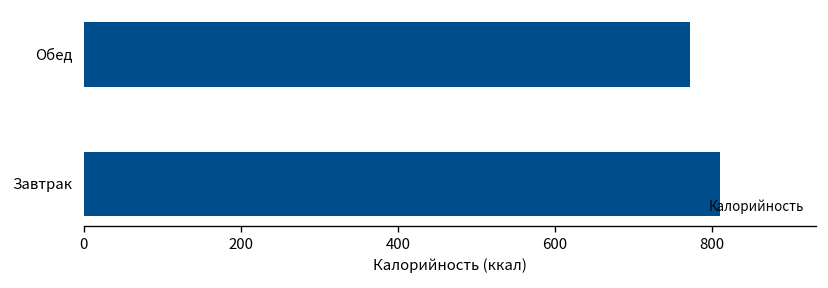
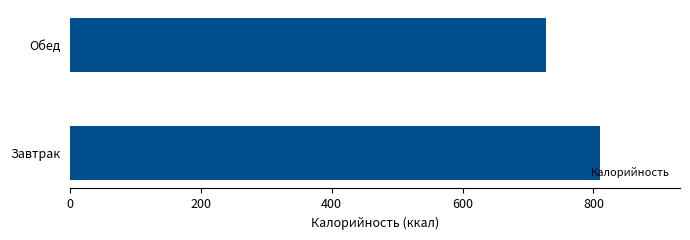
  {
-   "Обед": 770,
+   "Обед": 730,
    "Завтрак": 810
  }
